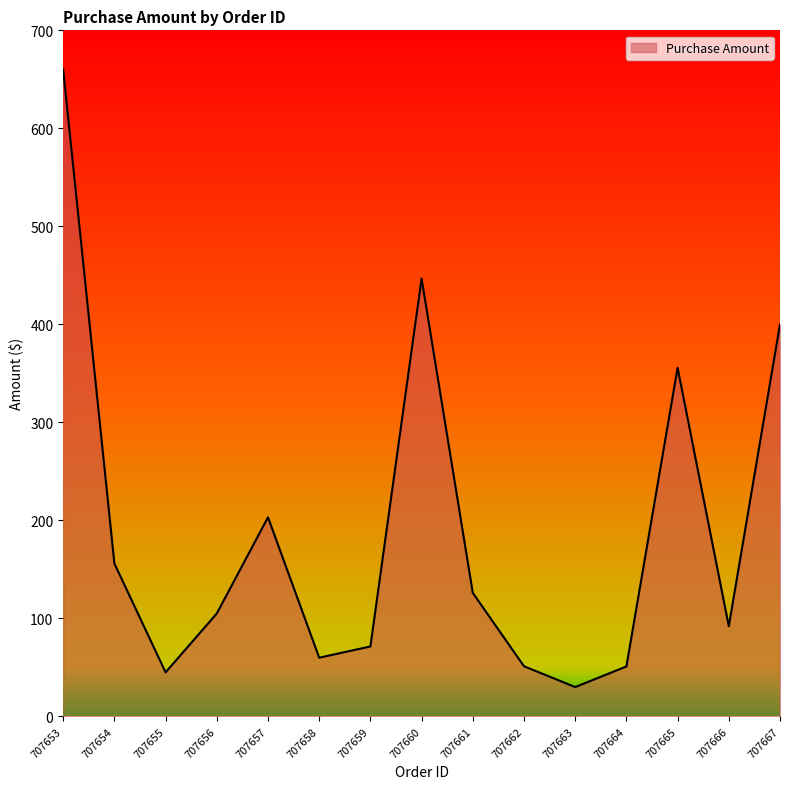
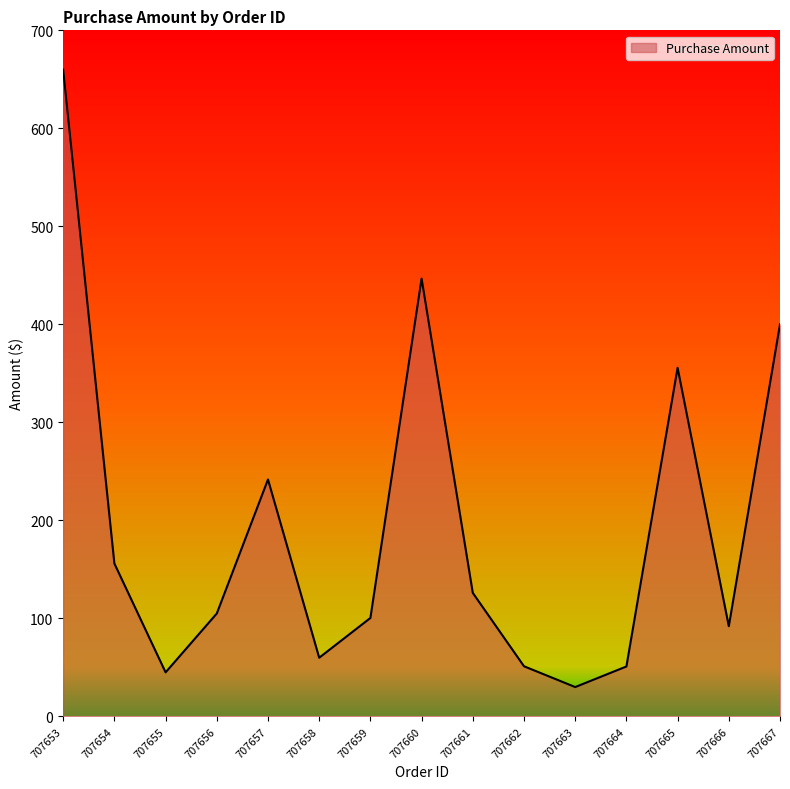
  {
    "707653": 660,
    "707654": 160,
    "707655": 40,
    "707656": 110,
-   "707657": 200,
+   "707657": 240,
    "707658": 60,
-   "707659": 70,
+   "707659": 100,
    "707660": 450,
    "707661": 130,
    "707662": 50,
    "707663": 30,
    "707664": 50,
    "707665": 360,
    "707666": 90,
    "707667": 400
  }
